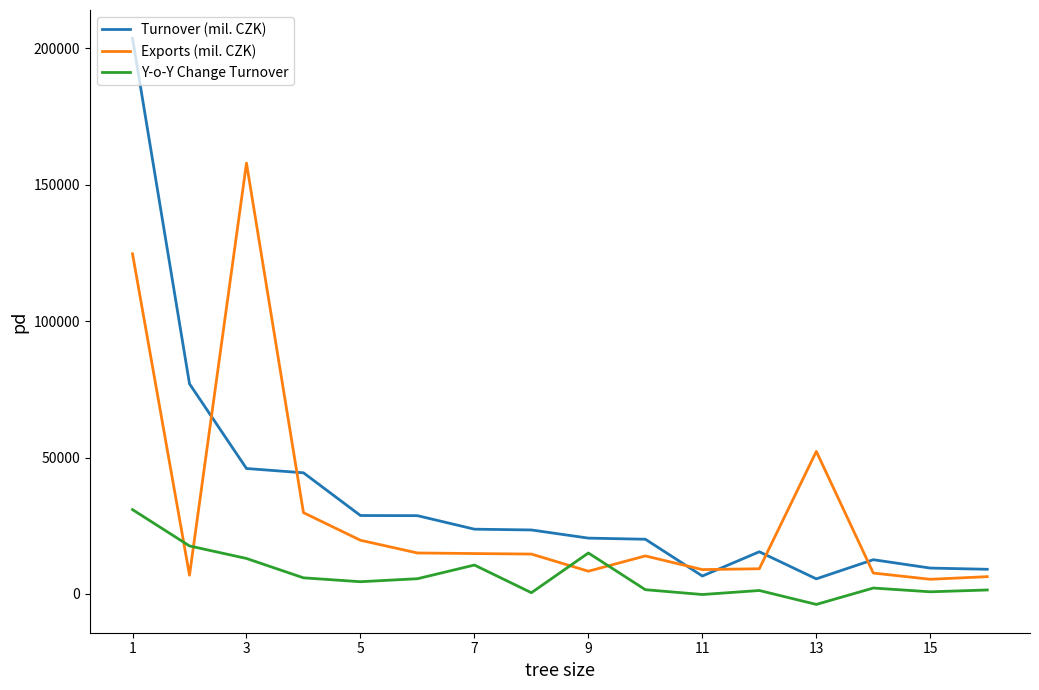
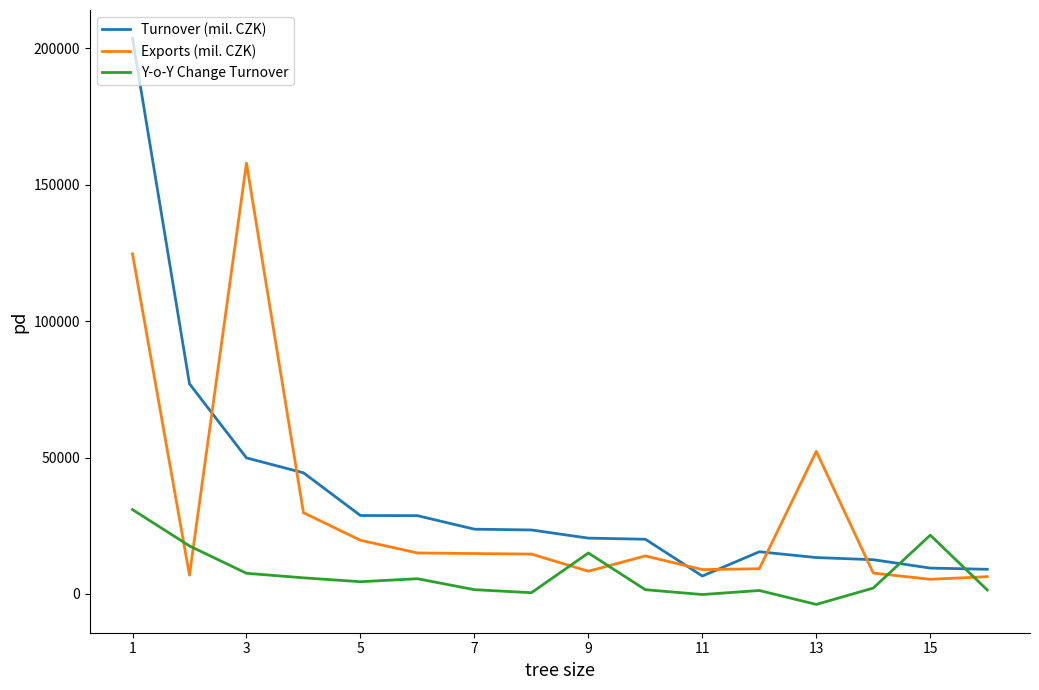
  {
    "Turnover (mil. CZK)": {
-     "3": 46000,
+     "3": 50000,
      "5": 29000,
      "7": 24000,
      "9": 20000,
      "11": 7000,
-     "13": 6000,
+     "13": 13000,
      "15": 9000
    },
    "Exports (mil. CZK)": {
      "1": 125000,
      "3": 158000,
      "5": 20000,
      "7": 15000,
      "9": 8000,
      "11": 9000,
      "13": 52000,
      "15": 5000
    },
    "Y-o-Y Change Turnover": {
      "1": 31000,
-     "3": 13000,
+     "3": 8000,
      "5": 4000,
-     "7": 11000,
+     "7": 2000,
      "9": 15000,
      "11": 0,
      "13": -4000,
-     "15": 1000
+     "15": 22000
    }
  }
